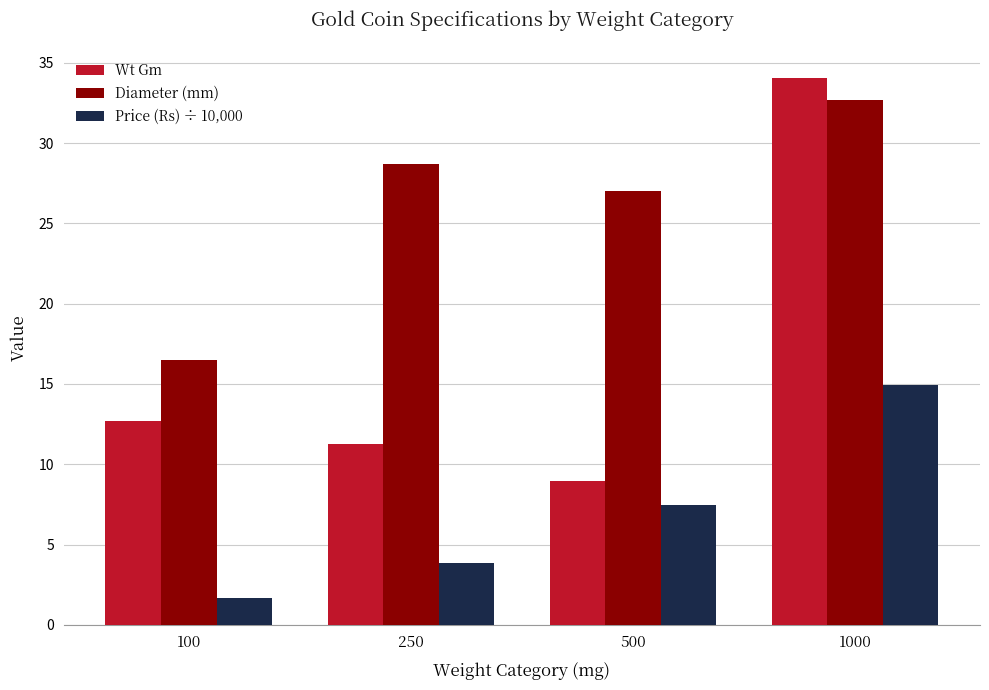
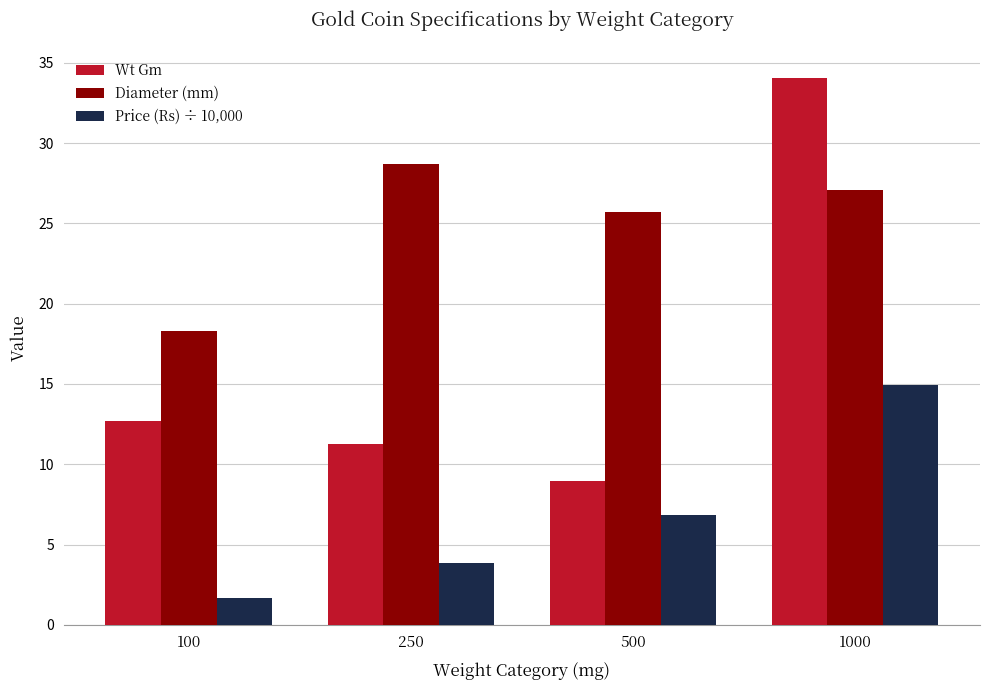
  {
    "Wt Gm": {
      "100": 12.7,
      "250": 11.3,
      "500": 9.0,
      "1000": 34.1
    },
    "Diameter (mm)": {
-     "100": 16.5,
+     "100": 18.3,
      "250": 28.7,
-     "500": 27.0,
-     "1000": 32.7
+     "500": 25.7,
+     "1000": 27.1
    },
    "Price (Rs) ÷ 10,000": {
      "100": 1.7,
      "250": 3.9,
-     "500": 7.5,
+     "500": 6.8,
      "1000": 14.9
    }
  }
